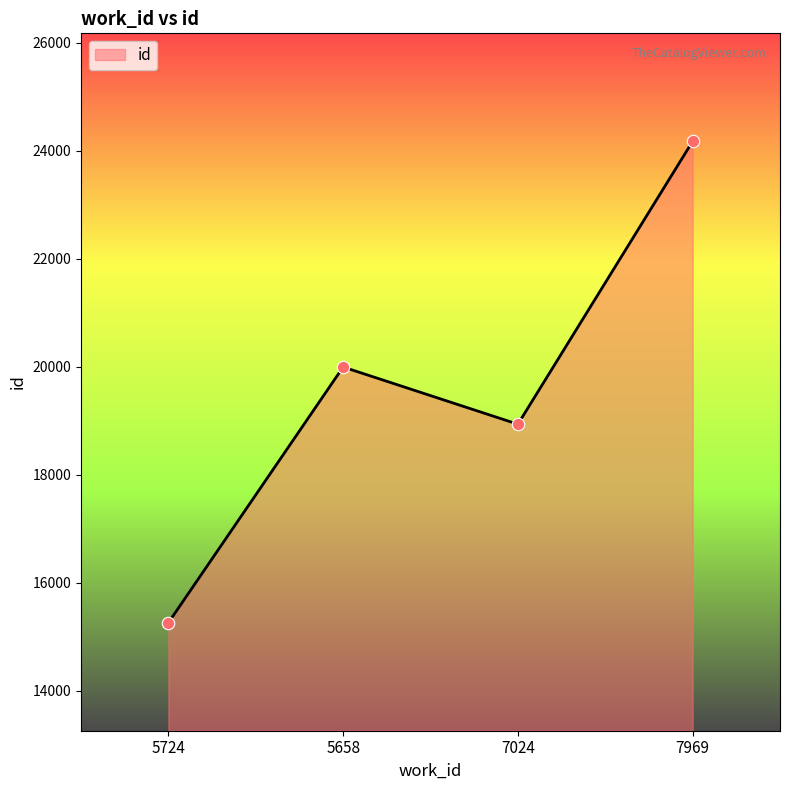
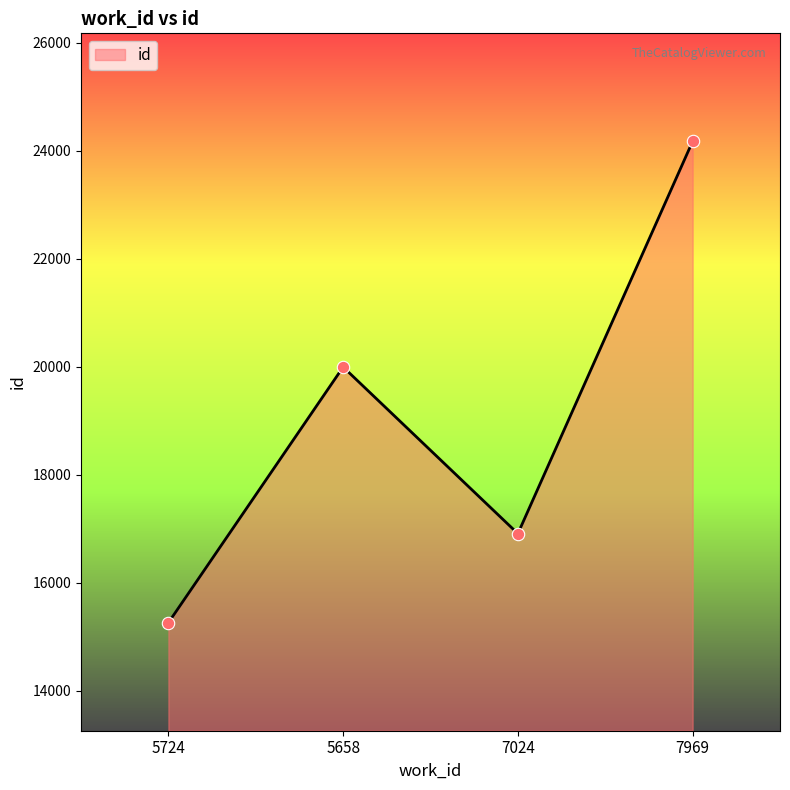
  {
    "5724": 15300,
    "5658": 20000,
-   "7024": 18900,
+   "7024": 16900,
    "7969": 24200
  }
